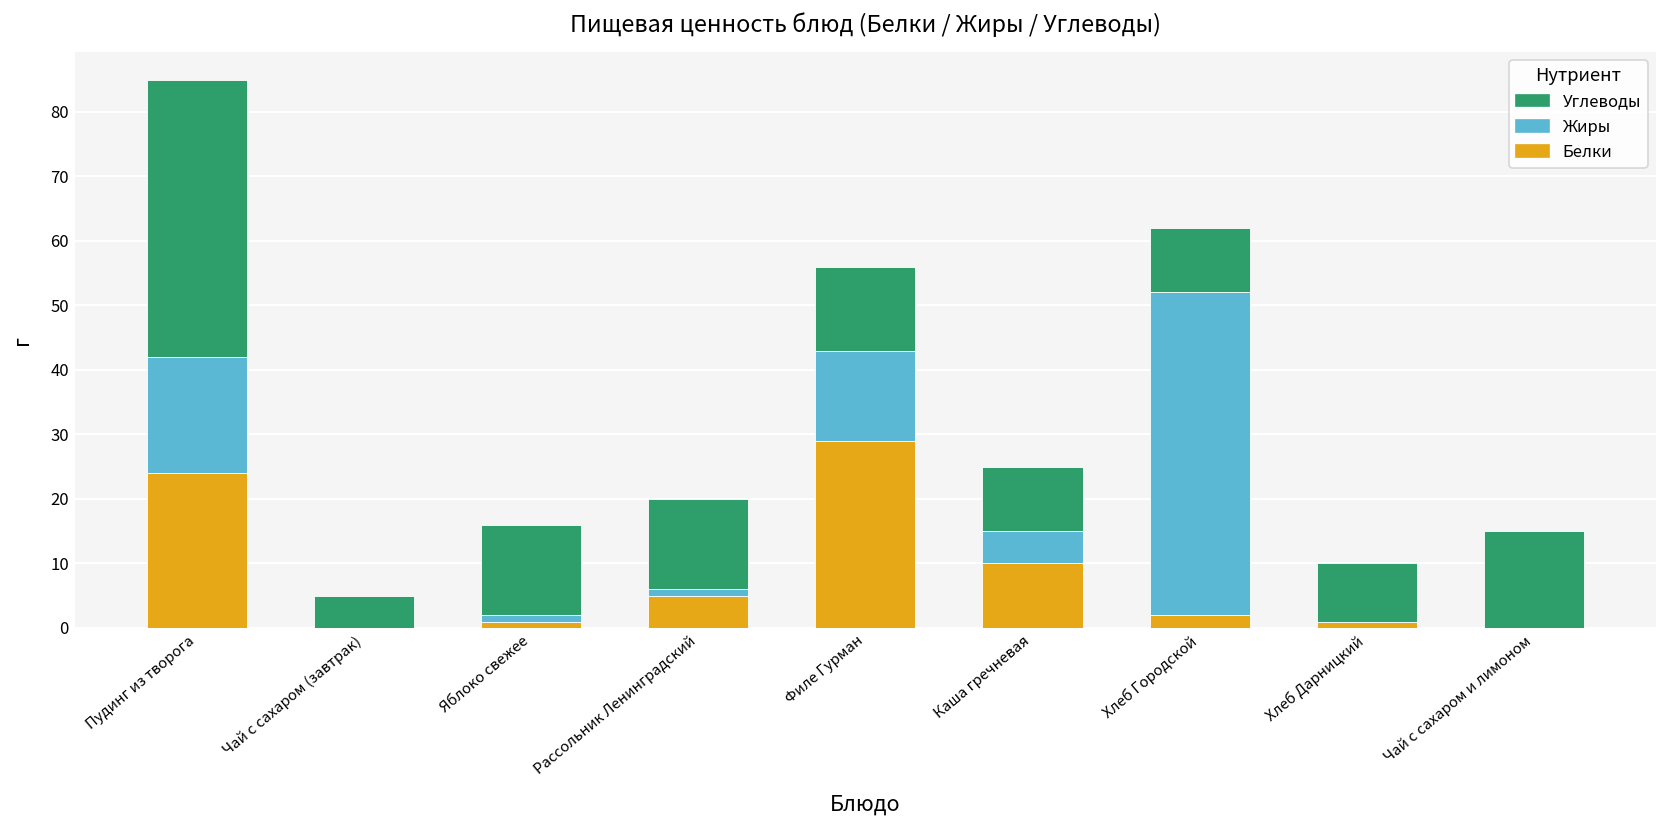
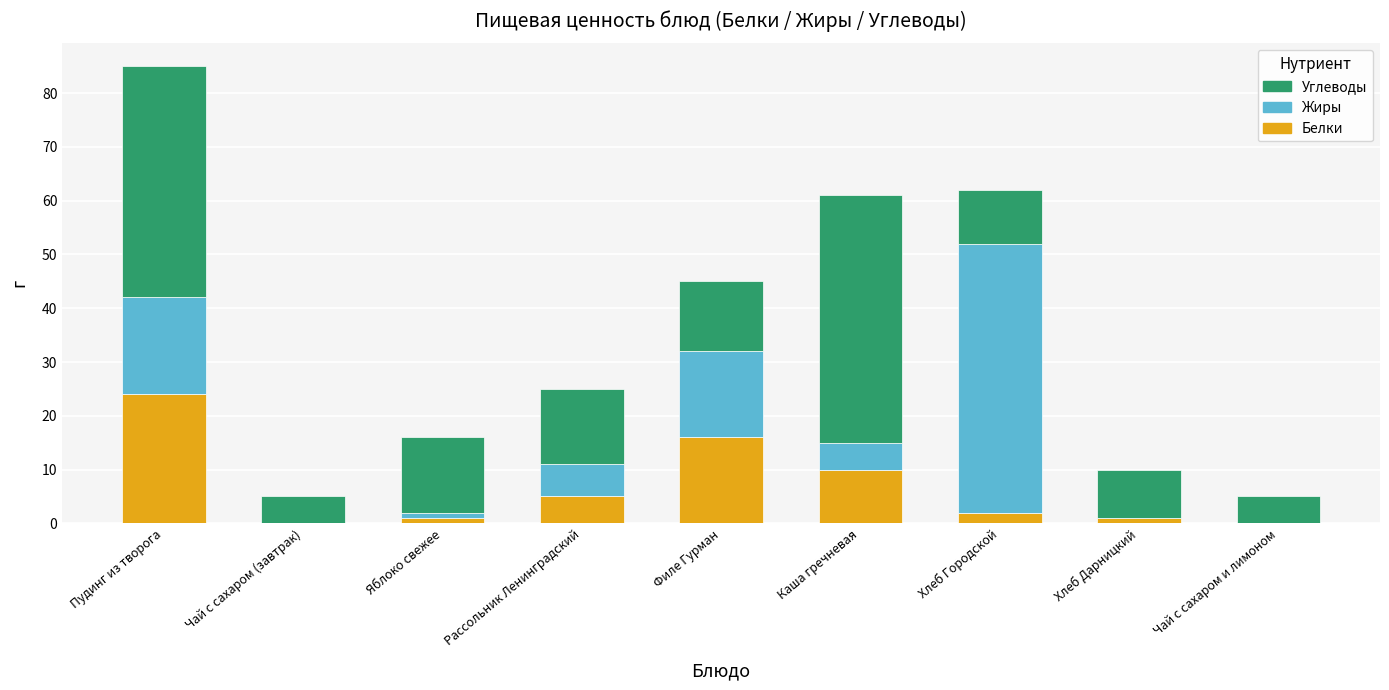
  {
    "Белки": {
      "Пудинг из творога": 24,
      "Чай с сахаром (завтрак)": 0,
      "Яблоко свежее": 1,
      "Рассольник Ленинградский": 5,
-     "Филе Гурман": 29,
+     "Филе Гурман": 16,
      "Каша гречневая": 10,
      "Хлеб Городской": 2,
      "Хлеб Дарницкий": 1,
      "Чай с сахаром и лимоном": 0
    },
    "Жиры": {
      "Пудинг из творога": 18,
      "Чай с сахаром (завтрак)": 0,
      "Яблоко свежее": 1,
-     "Рассольник Ленинградский": 1,
-     "Филе Гурман": 14,
+     "Рассольник Ленинградский": 6,
+     "Филе Гурман": 16,
      "Каша гречневая": 5,
      "Хлеб Городской": 50,
      "Хлеб Дарницкий": 0,
      "Чай с сахаром и лимоном": 0
    },
    "Углеводы": {
      "Пудинг из творога": 43,
      "Чай с сахаром (завтрак)": 5,
      "Яблоко свежее": 14,
      "Рассольник Ленинградский": 14,
      "Филе Гурман": 13,
-     "Каша гречневая": 10,
+     "Каша гречневая": 46,
      "Хлеб Городской": 10,
      "Хлеб Дарницкий": 9,
-     "Чай с сахаром и лимоном": 15
+     "Чай с сахаром и лимоном": 5
    }
  }
